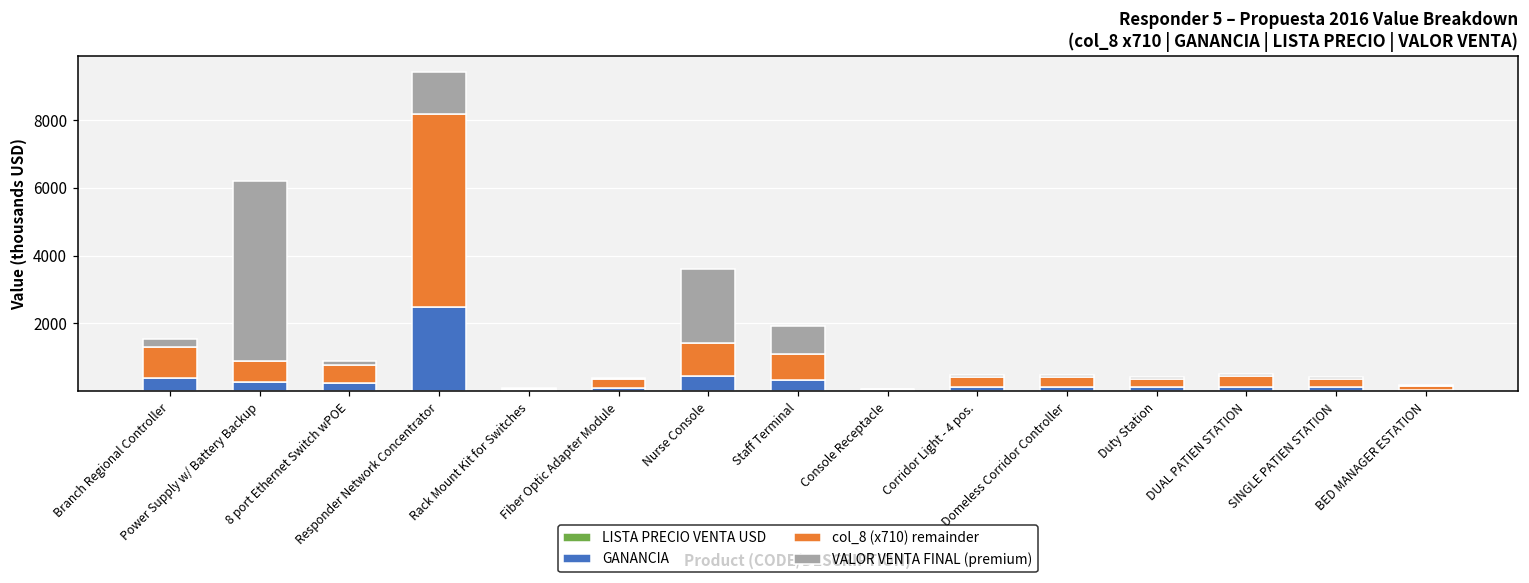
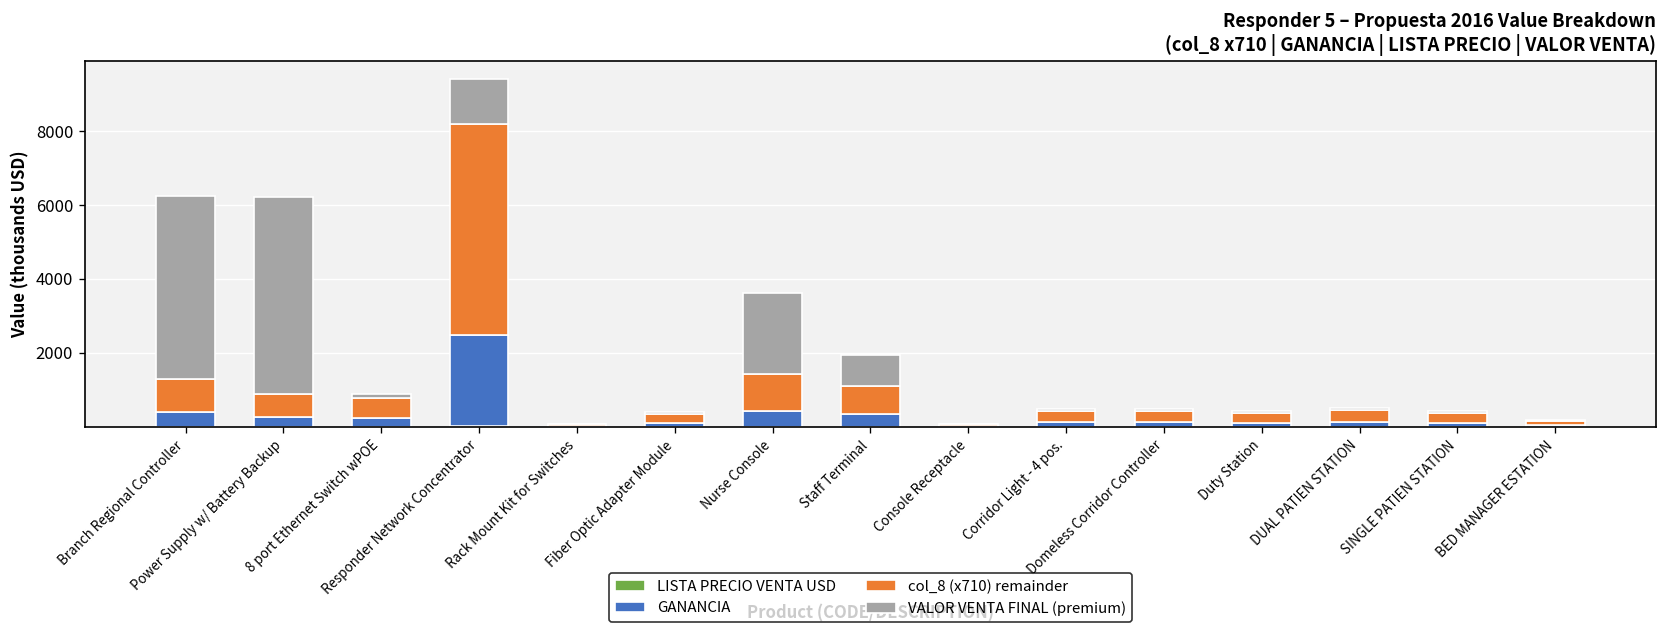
  {
    "GANANCIA": {
      "Branch Regional Controller": 400,
      "Power Supply w/ Battery Backup": 300,
      "8 port Ethernet Switch wPOE": 200,
      "Responder Network Concentrator": 2500,
      "Fiber Optic Adapter Module": 100,
      "Nurse Console": 400,
      "Staff Terminal": 300,
      "Corridor Light - 4 pos.": 100,
      "Domeless Corridor Controller": 100,
      "Duty Station": 100,
      "DUAL PATIEN STATION": 100,
      "SINGLE PATIEN STATION": 100
    },
    "col_8 (x710) remainder": {
      "Branch Regional Controller": 900,
      "Power Supply w/ Battery Backup": 600,
      "8 port Ethernet Switch wPOE": 500,
      "Responder Network Concentrator": 5700,
      "Fiber Optic Adapter Module": 200,
      "Nurse Console": 1000,
      "Staff Terminal": 800,
      "Corridor Light - 4 pos.": 300,
      "Domeless Corridor Controller": 300,
      "Duty Station": 200,
      "DUAL PATIEN STATION": 300,
      "SINGLE PATIEN STATION": 300,
      "BED MANAGER ESTATION": 100
    },
    "VALOR VENTA FINAL (premium)": {
-     "Branch Regional Controller": 300,
+     "Branch Regional Controller": 4900,
      "Power Supply w/ Battery Backup": 5300,
      "8 port Ethernet Switch wPOE": 100,
      "Responder Network Concentrator": 1200,
      "Nurse Console": 2200,
      "Staff Terminal": 800
    }
  }
